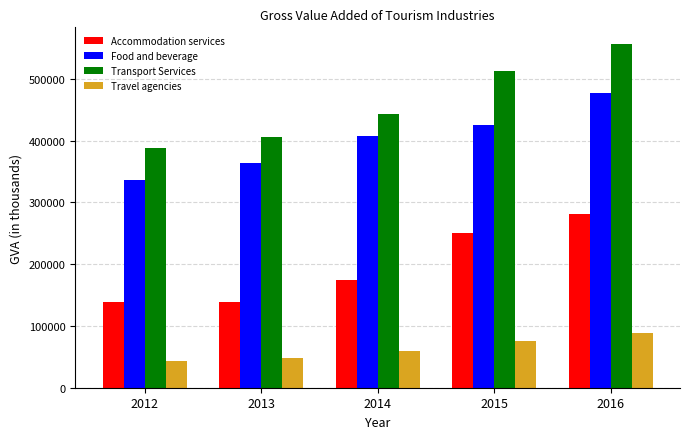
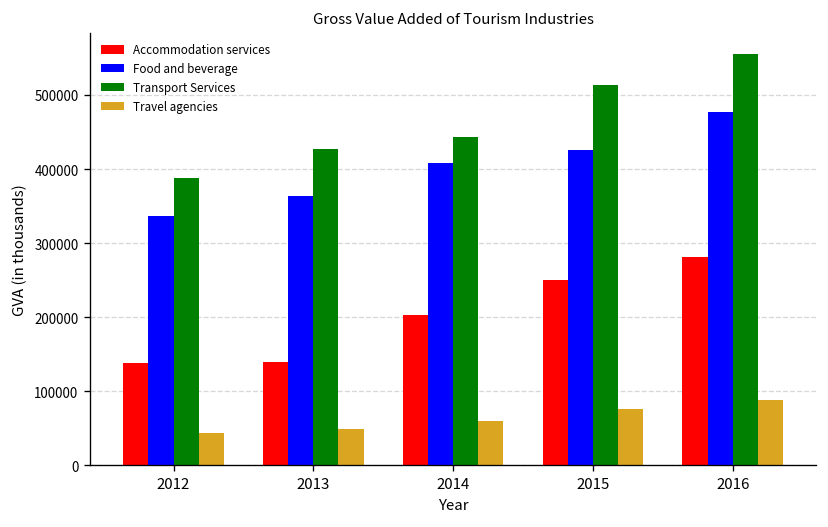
  {
    "Accommodation services": {
      "2012": 140000,
      "2013": 140000,
-     "2014": 170000,
+     "2014": 200000,
      "2015": 250000,
      "2016": 280000
    },
    "Food and beverage": {
      "2012": 340000,
      "2013": 360000,
      "2014": 410000,
      "2015": 430000,
      "2016": 480000
    },
    "Transport Services": {
      "2012": 390000,
-     "2013": 410000,
+     "2013": 430000,
      "2014": 440000,
      "2015": 510000,
      "2016": 560000
    },
    "Travel agencies": {
      "2012": 40000,
      "2013": 50000,
      "2014": 60000,
      "2015": 80000,
      "2016": 90000
    }
  }
